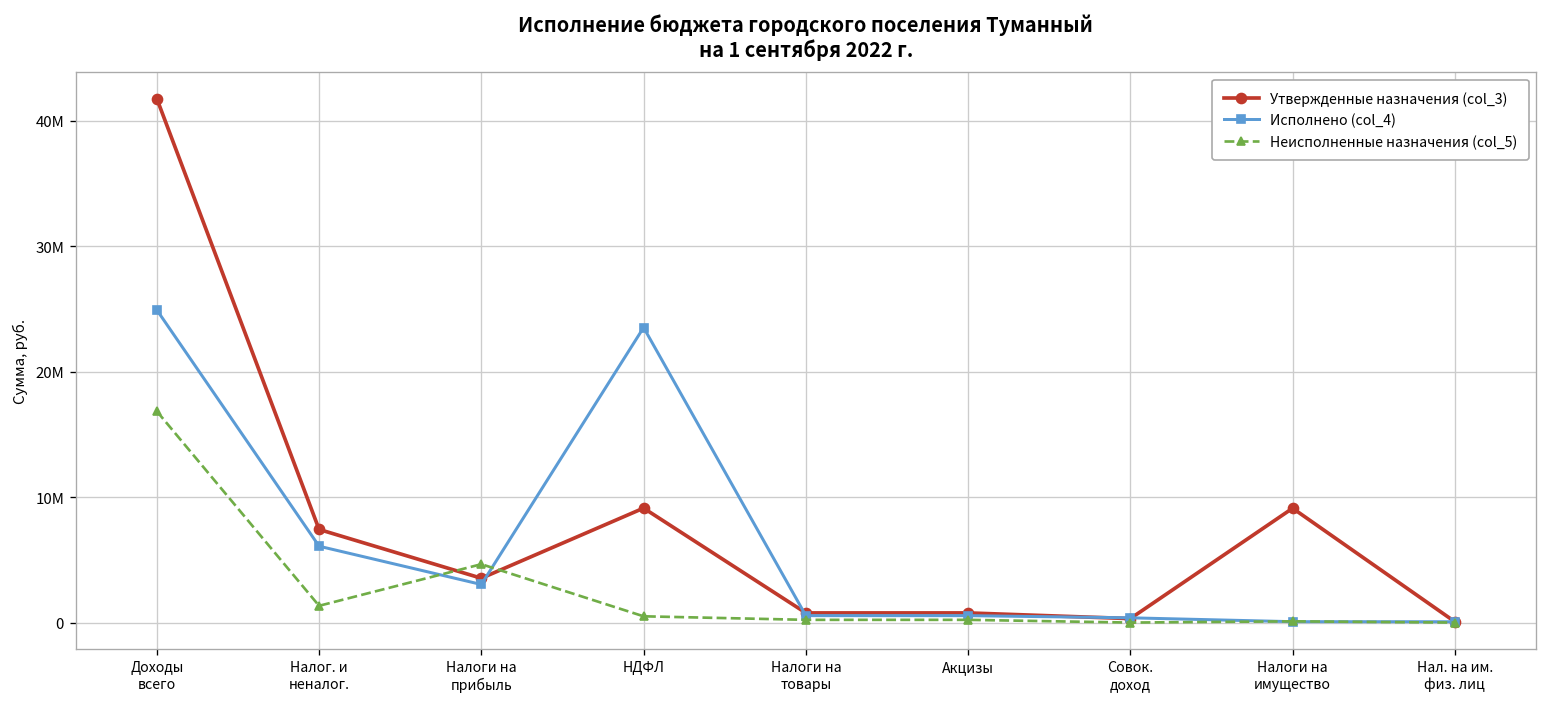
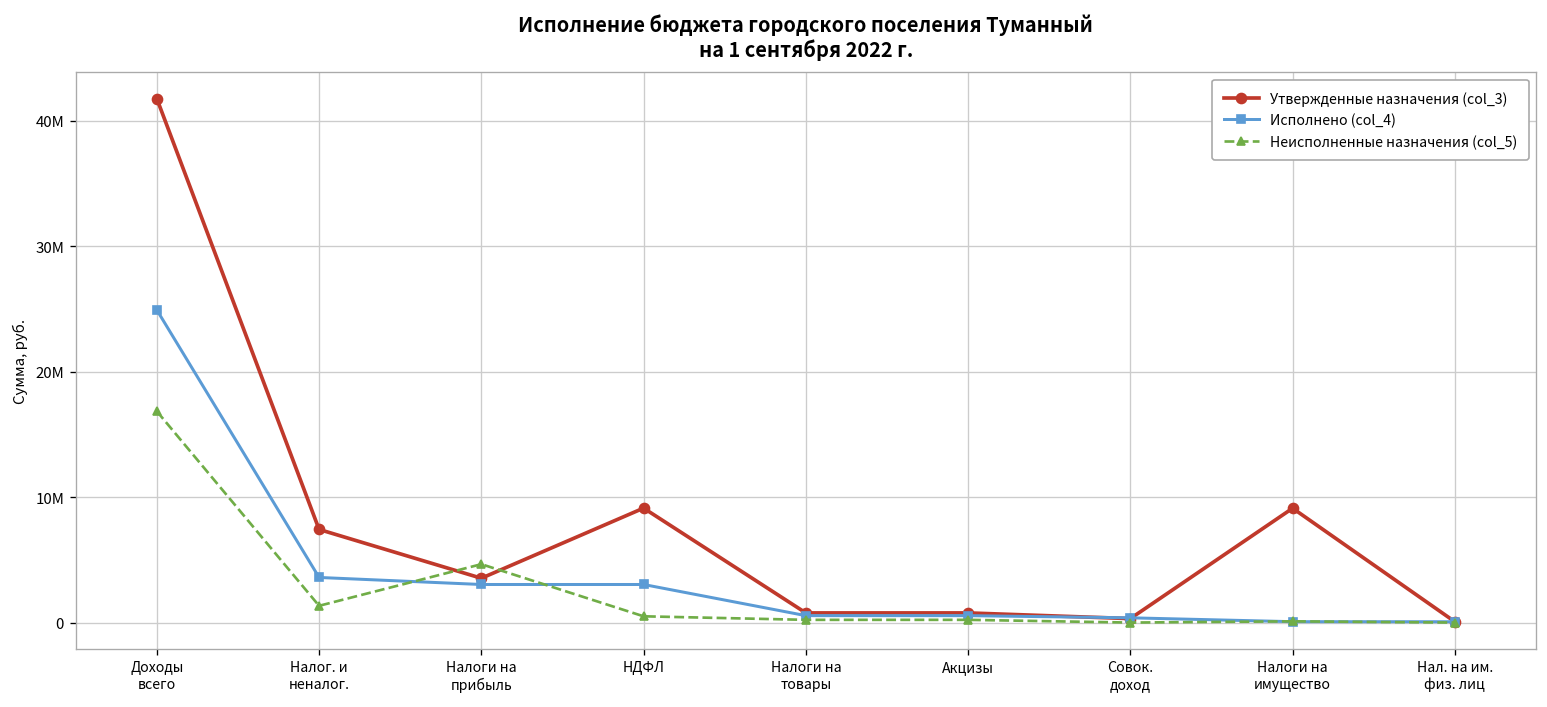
  {
    "Утвержденные назначения (col_3)": {
      "Доходы всего": 41800000,
      "Налог. и неналог.": 7400000,
      "Налоги на прибыль": 3500000,
      "НДФЛ": 9100000,
      "Налоги на имущество": 9100000
    },
    "Исполнено (col_4)": {
      "Доходы всего": 24900000,
-     "Налог. и неналог.": 6100000,
+     "Налог. и неналог.": 3600000,
      "Налоги на прибыль": 3000000,
-     "НДФЛ": 23500000
+     "НДФЛ": 3000000
    },
    "Неисполненные назначения (col_5)": {
      "Доходы всего": 16900000,
      "Налог. и неналог.": 1300000,
      "Налоги на прибыль": 4700000,
      "НДФЛ": 500000,
      "Налоги на товары": 200000,
      "Акцизы": 200000,
      "Совок. доход": 0
    }
  }
